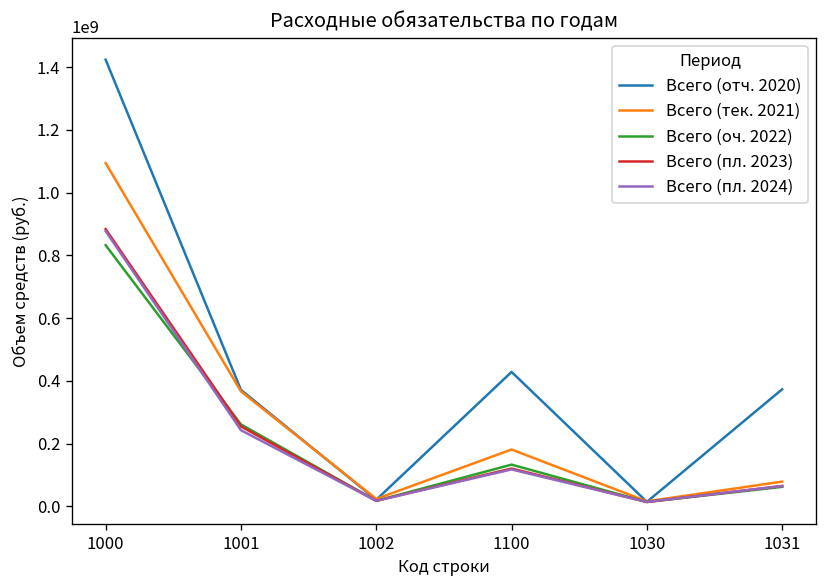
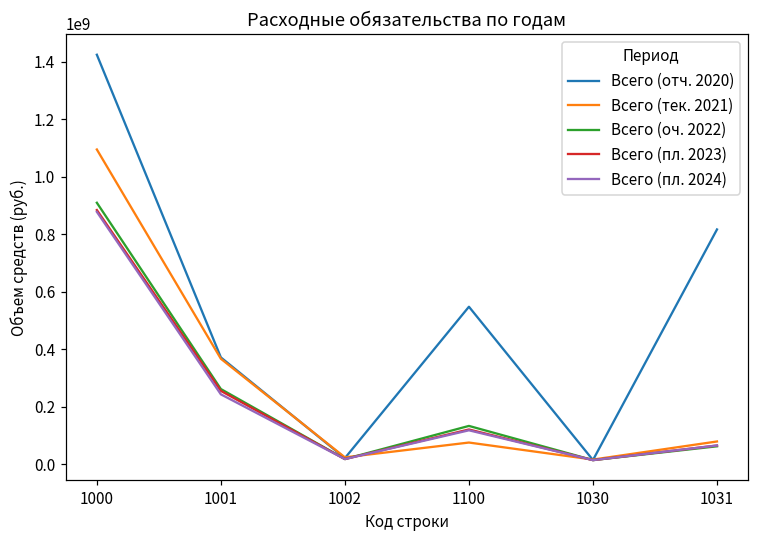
  {
    "Всего (отч. 2020)": {
      "1000": 1420000000,
-     "1100": 430000000,
-     "1031": 370000000
+     "1100": 550000000,
+     "1031": 820000000
    },
    "Всего (тек. 2021)": {
      "1000": 1090000000,
-     "1100": 180000000,
+     "1100": 70000000,
      "1031": 80000000
    },
    "Всего (оч. 2022)": {
-     "1000": 830000000,
+     "1000": 910000000,
      "1100": 130000000
    },
    "Всего (пл. 2024)": {
      "1001": 240000000
    }
  }
